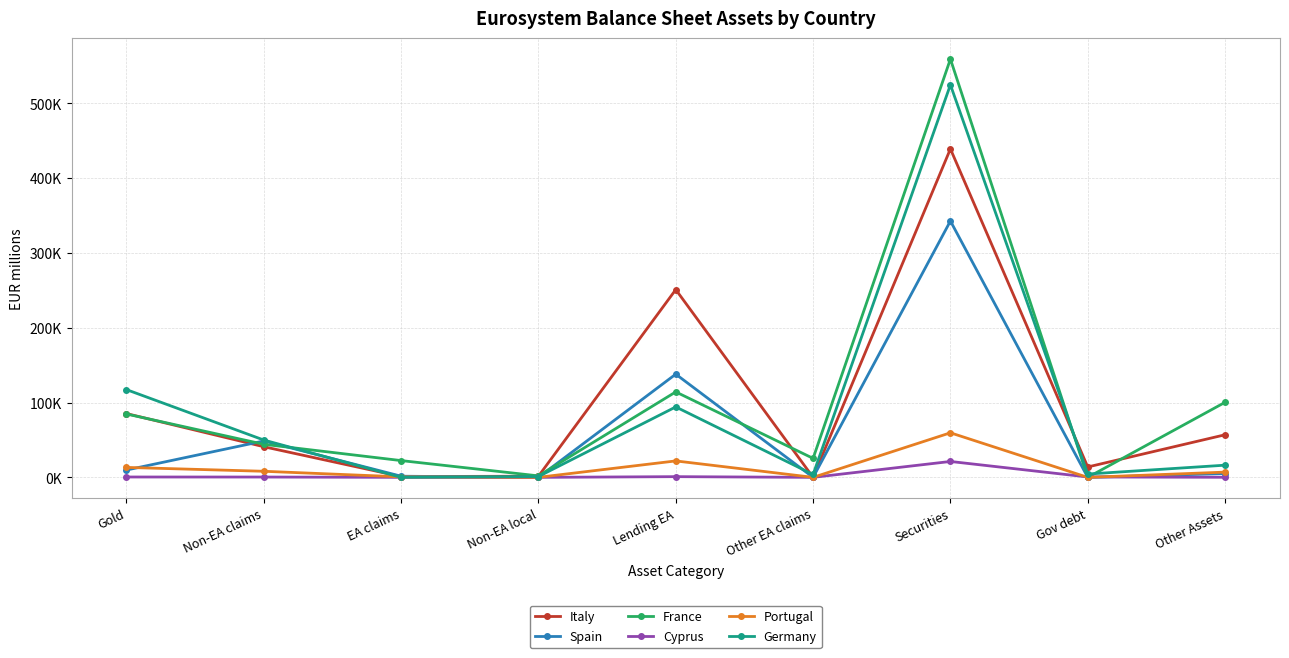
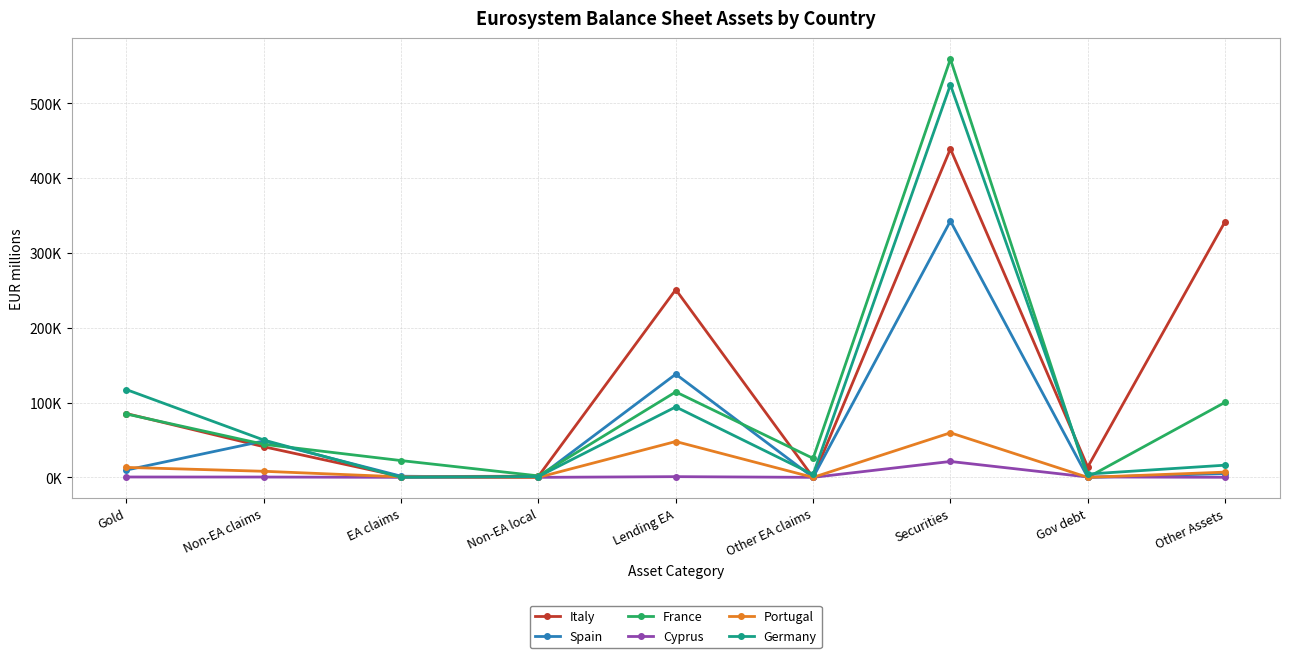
  {
    "Italy": {
      "Lending EA": 250000,
      "Securities": 440000,
      "Gov debt": 10000,
-     "Other Assets": 60000
+     "Other Assets": 340000
    },
    "Spain": {
      "Gold": 10000,
      "Lending EA": 140000,
      "Securities": 340000
    },
    "Cyprus": {
      "Gold": 0,
      "Non-EA claims": 0,
      "Lending EA": 0,
      "Securities": 20000,
      "Other Assets": 0
    },
    "Portugal": {
      "Gold": 10000,
      "Non-EA claims": 10000,
-     "Lending EA": 20000,
+     "Lending EA": 50000,
      "Securities": 60000
    }
  }
